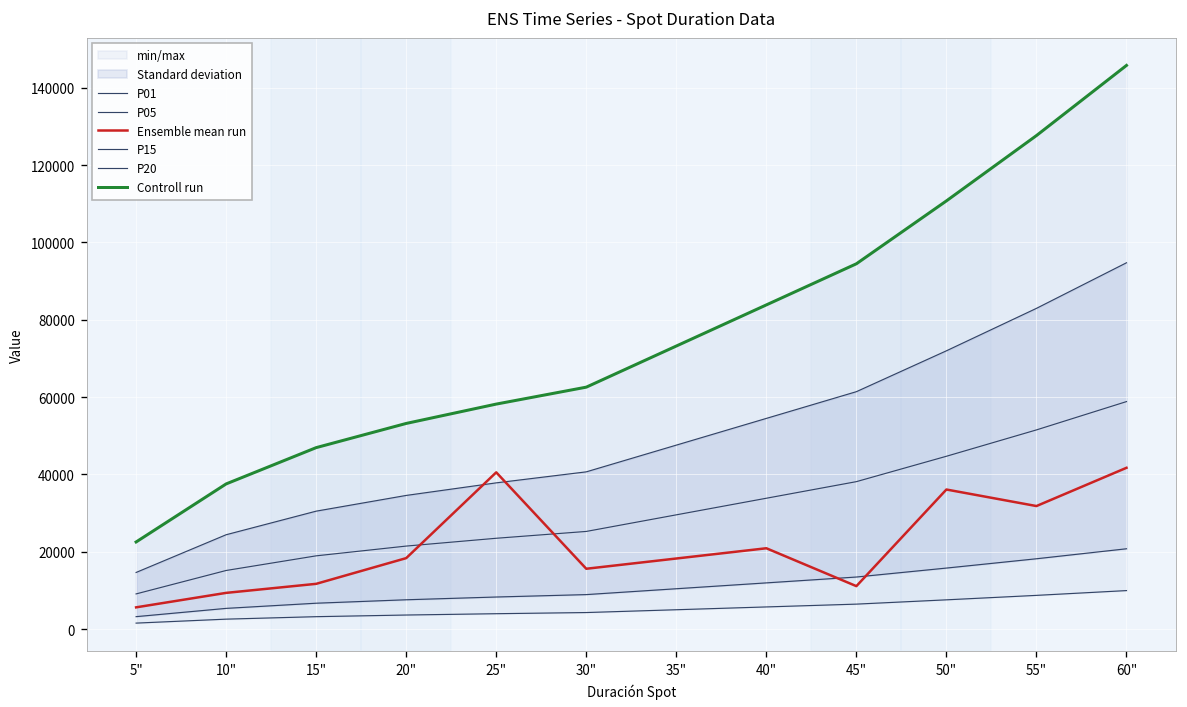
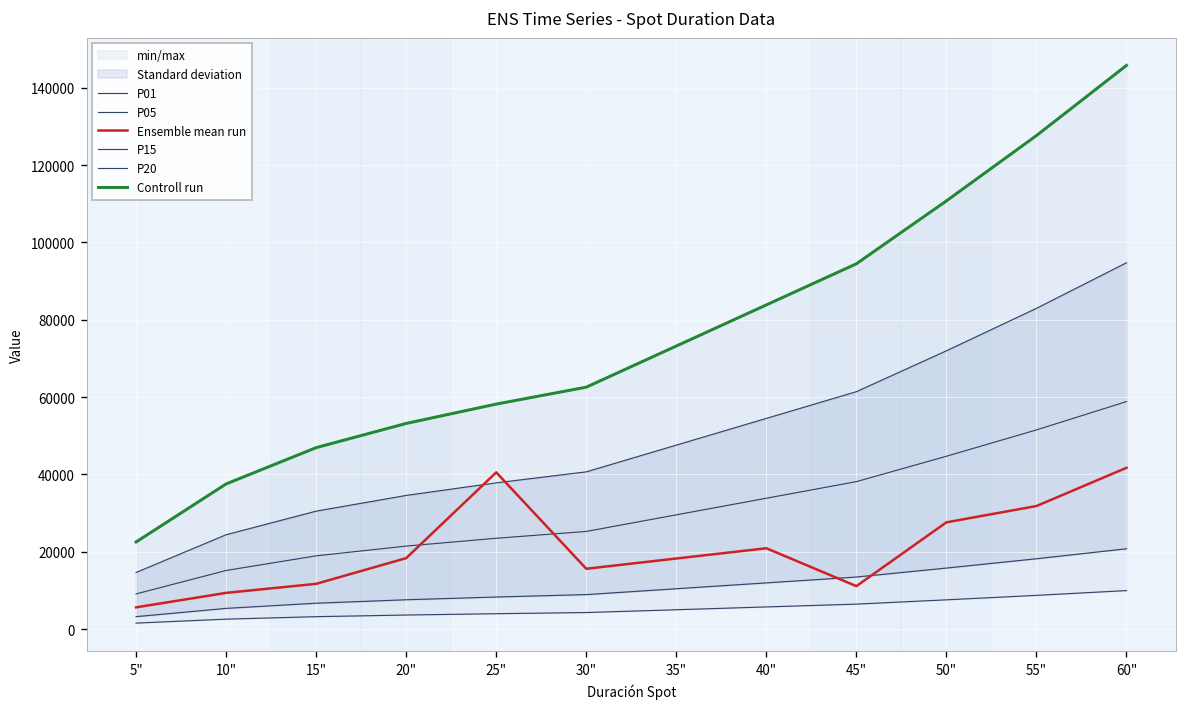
  {
    "Ensemble mean run": {
      "5\"": 6000,
      "10\"": 9000,
      "15\"": 12000,
      "20\"": 18000,
      "25\"": 41000,
      "30\"": 16000,
      "35\"": 18000,
      "40\"": 21000,
      "45\"": 11000,
-     "50\"": 36000,
+     "50\"": 28000,
      "55\"": 32000,
      "60\"": 42000
    }
  }
